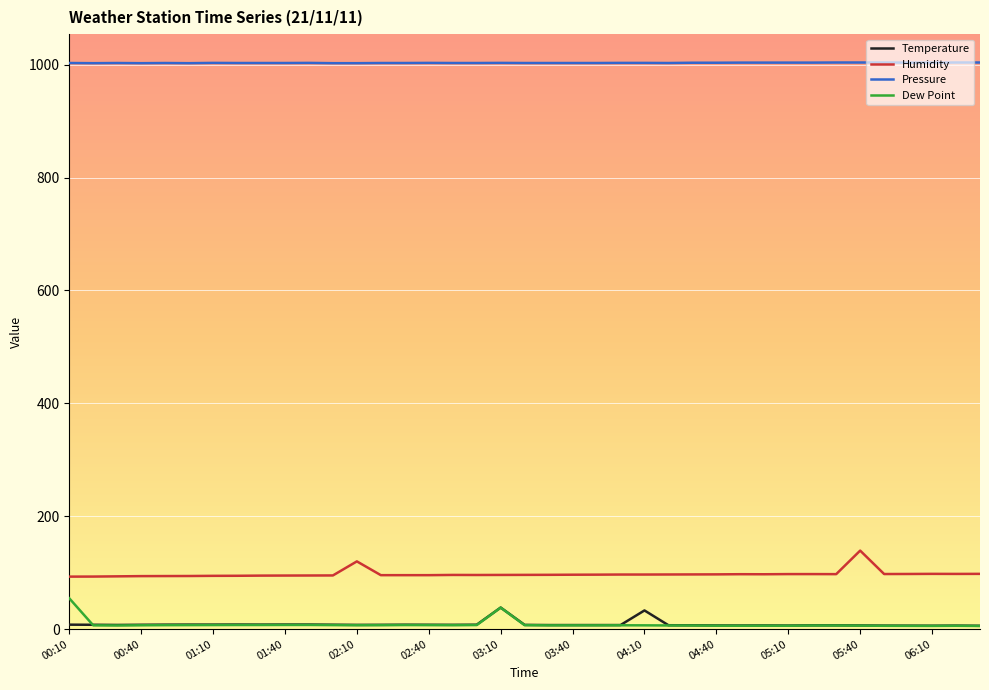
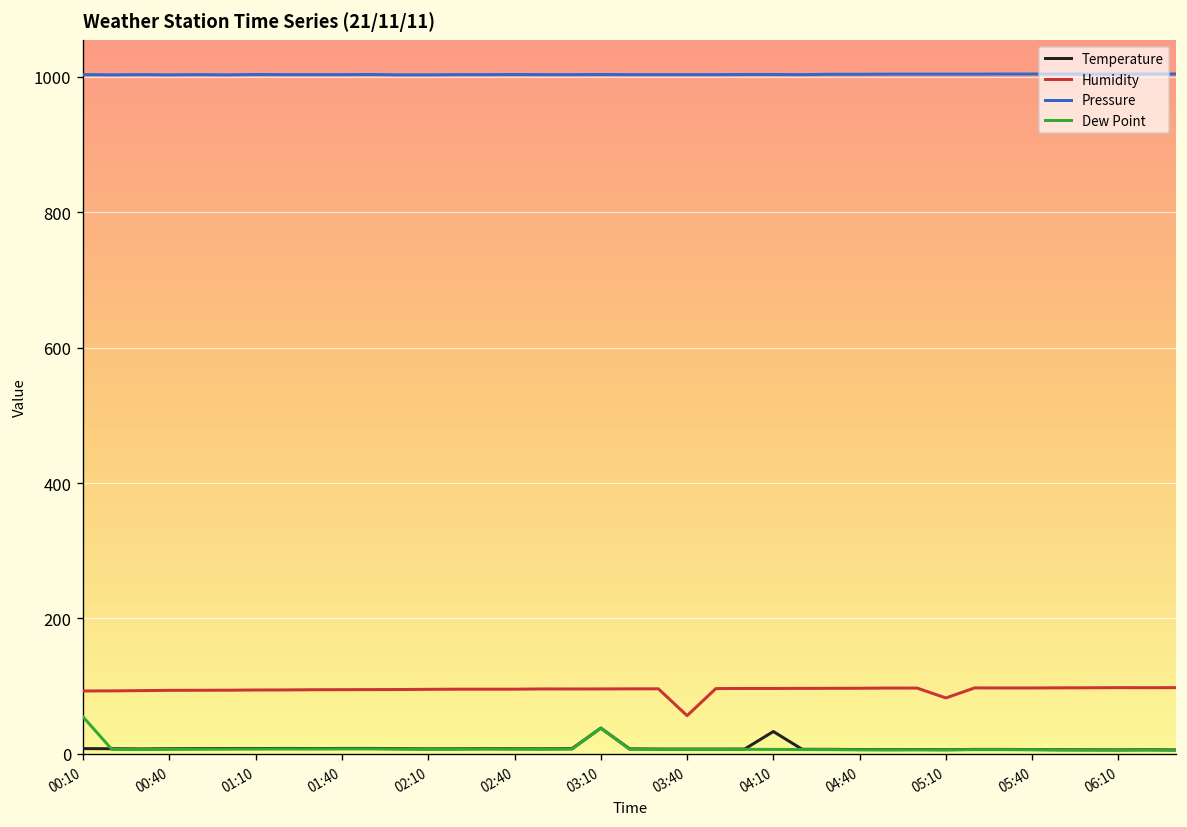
  {
    "Temperature": {
      "00:10": 10,
      "04:10": 30
    },
    "Humidity": {
      "00:10": 90,
      "00:40": 90,
      "01:10": 90,
      "01:40": 90,
-     "02:10": 120,
+     "02:10": 100,
      "02:40": 100,
      "03:10": 100,
-     "03:40": 100,
+     "03:40": 60,
      "04:10": 100,
      "04:40": 100,
-     "05:10": 100,
-     "05:40": 140,
+     "05:10": 80,
+     "05:40": 100,
      "06:10": 100
    },
    "Pressure": {
      "00:10": 1000,
      "00:40": 1000,
      "01:10": 1000,
      "01:40": 1000,
      "02:10": 1000,
      "02:40": 1000,
      "03:10": 1000,
      "03:40": 1000,
      "04:10": 1000,
      "04:40": 1000,
      "05:10": 1000,
      "05:40": 1000
    },
    "Dew Point": {
      "00:10": 50,
      "04:10": 10
    }
  }
